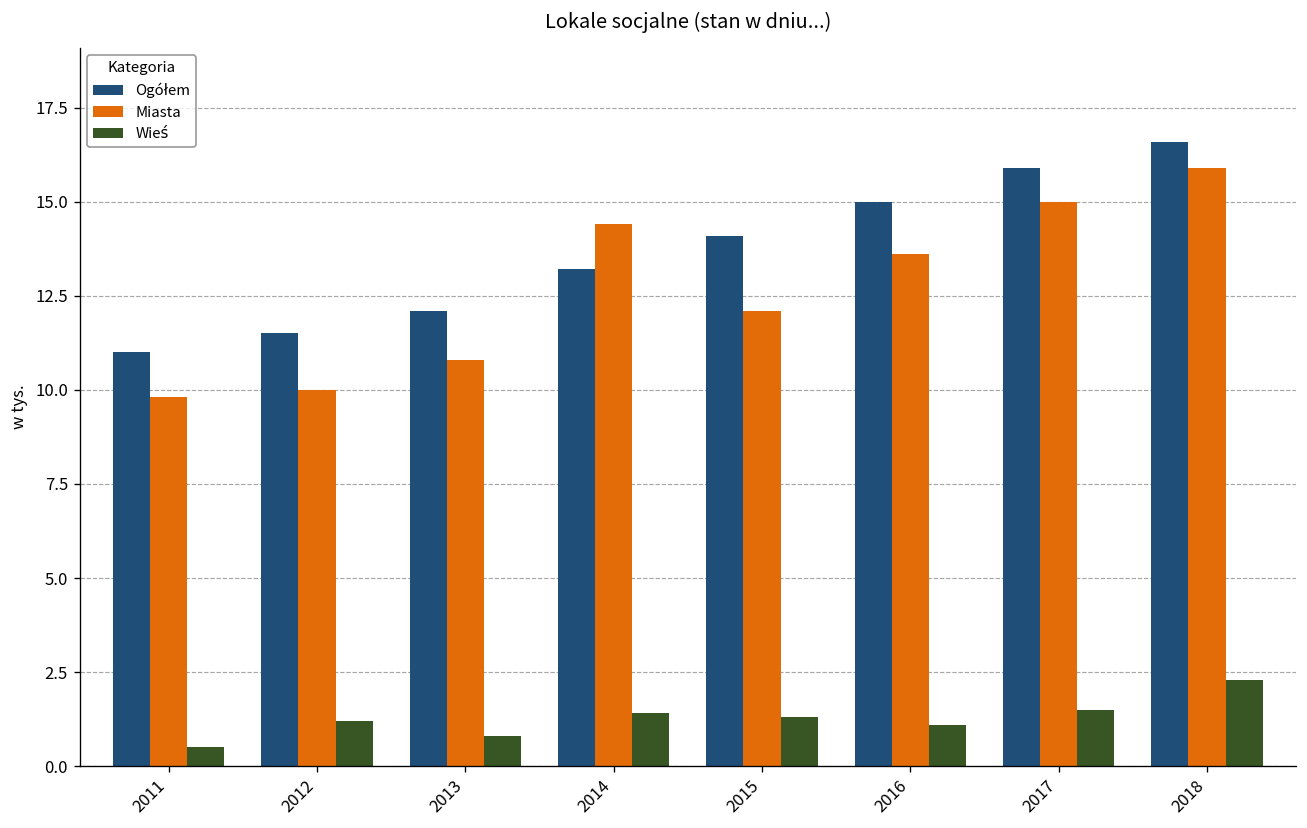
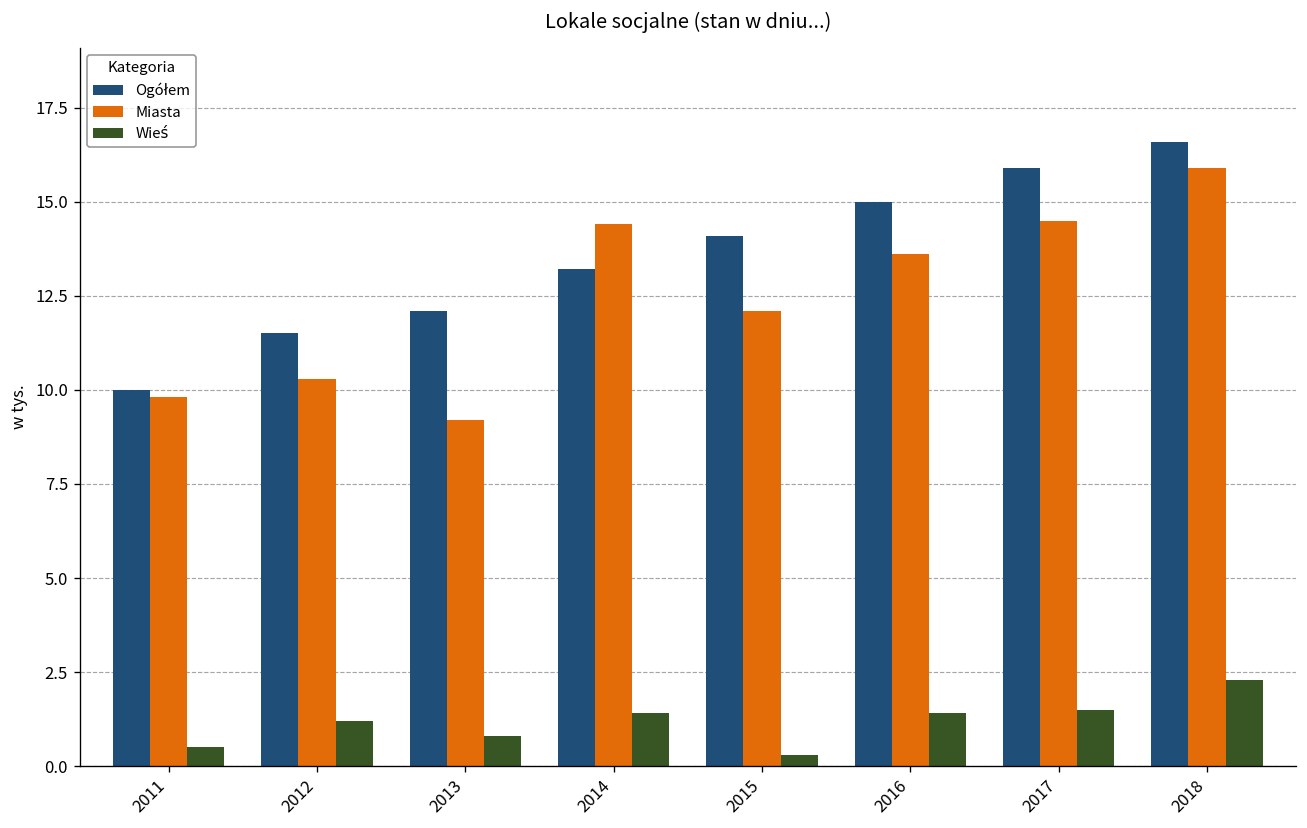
  {
    "Ogółem": {
-     "2011": 11,
+     "2011": 10,
      "2012": 11.5,
      "2013": 12.1,
      "2014": 13.2,
      "2015": 14.1,
      "2016": 15,
      "2017": 15.9,
      "2018": 16.6
    },
    "Miasta": {
      "2011": 9.8,
-     "2012": 10.0,
-     "2013": 10.8,
+     "2012": 10.3,
+     "2013": 9.2,
      "2014": 14.4,
      "2015": 12.1,
      "2016": 13.6,
-     "2017": 15.0,
+     "2017": 14.5,
      "2018": 15.9
    },
    "Wieś": {
      "2011": 0.5,
      "2012": 1.2,
      "2013": 0.8,
      "2014": 1.4,
-     "2015": 1.3,
-     "2016": 1.1,
+     "2015": 0.3,
+     "2016": 1.4,
      "2017": 1.5,
      "2018": 2.3
    }
  }
